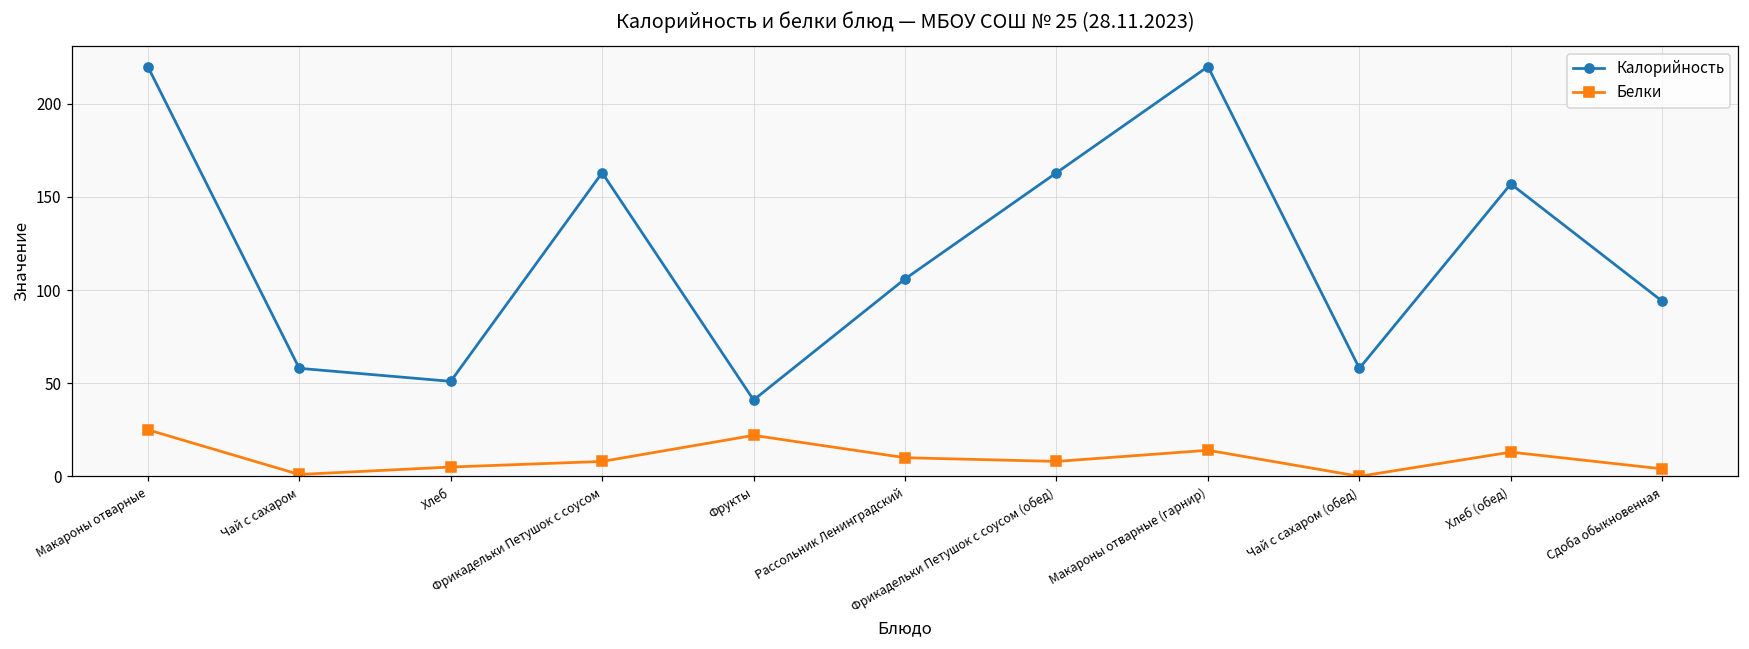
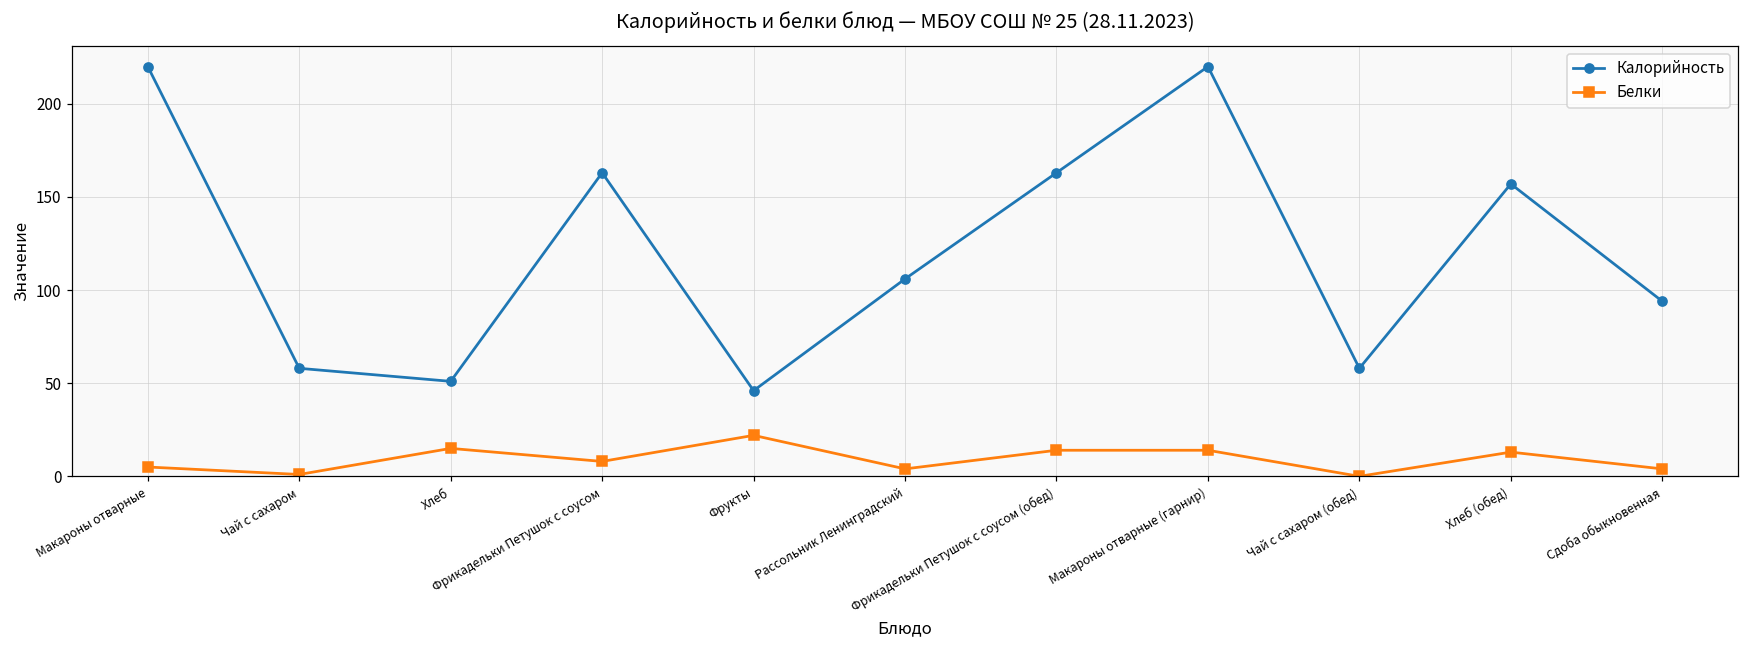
  {
    "Калорийность": {
      "Макароны отварные": 220,
      "Чай с сахаром": 58,
      "Хлеб": 51,
      "Фрикадельки Петушок с соусом": 163,
-     "Фрукты": 41,
+     "Фрукты": 46,
      "Рассольник Ленинградский": 106,
      "Фрикадельки Петушок с соусом (обед)": 163,
      "Макароны отварные (гарнир)": 220,
      "Чай с сахаром (обед)": 58,
      "Хлеб (обед)": 157,
      "Сдоба обыкновенная": 94
    },
    "Белки": {
-     "Макароны отварные": 25,
+     "Макароны отварные": 5,
      "Чай с сахаром": 1,
-     "Хлеб": 5,
+     "Хлеб": 15,
      "Фрикадельки Петушок с соусом": 8,
      "Фрукты": 22,
-     "Рассольник Ленинградский": 10,
-     "Фрикадельки Петушок с соусом (обед)": 8,
+     "Рассольник Ленинградский": 4,
+     "Фрикадельки Петушок с соусом (обед)": 14,
      "Макароны отварные (гарнир)": 14,
      "Чай с сахаром (обед)": 0,
      "Хлеб (обед)": 13,
      "Сдоба обыкновенная": 4
    }
  }
